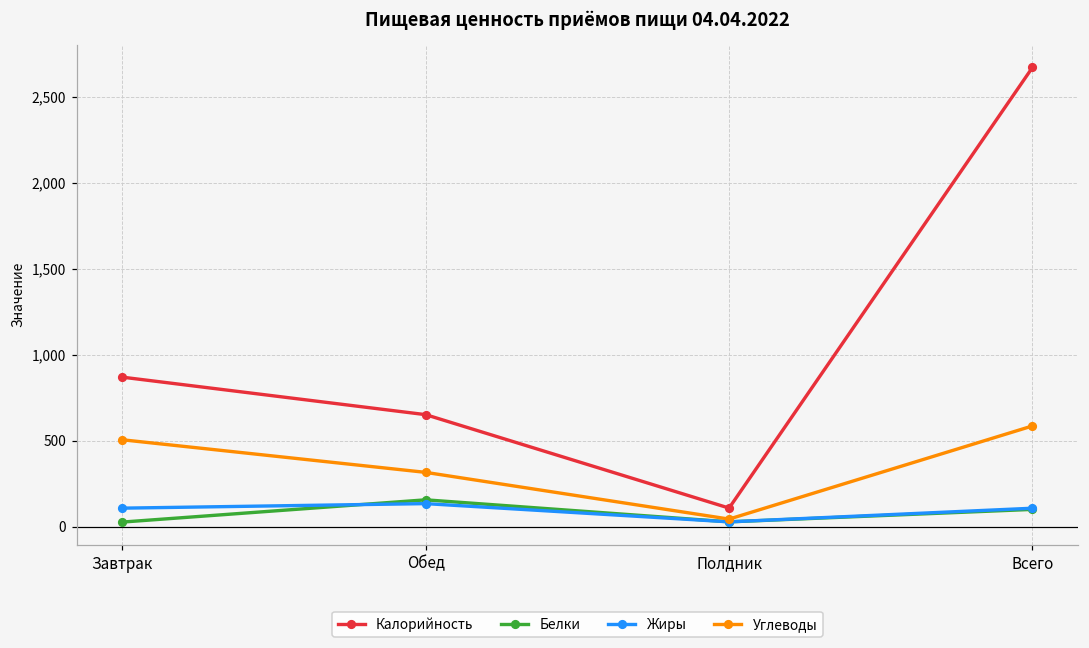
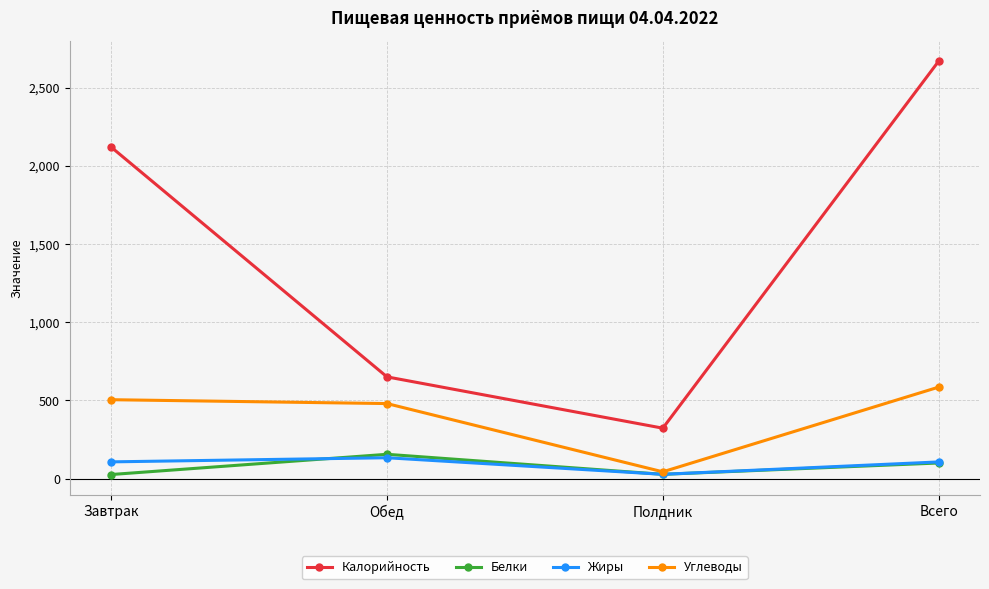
  {
    "Калорийность": {
-     "Завтрак": "870",
+     "Завтрак": "2,120",
      "Обед": "650",
-     "Полдник": "110",
+     "Полдник": "320",
      "Всего": "2,670"
    },
    "Белки": {
      "Завтрак": "30",
      "Обед": "160"
    },
    "Жиры": {
      "Завтрак": "110",
      "Обед": "130"
    },
    "Углеводы": {
      "Завтрак": "510",
-     "Обед": "320",
+     "Обед": "480",
      "Всего": "590"
    }
  }
